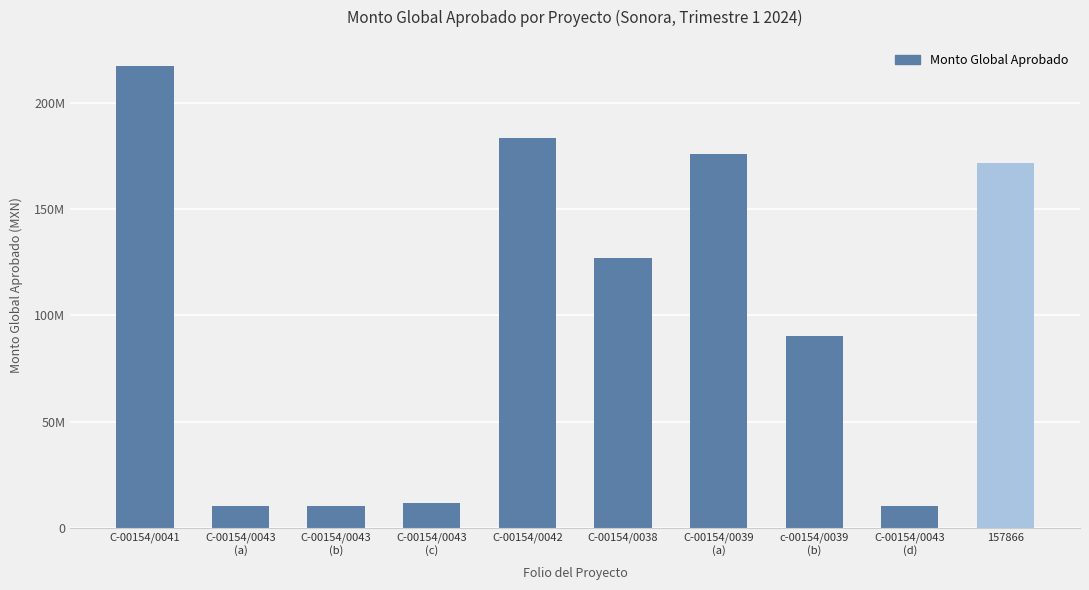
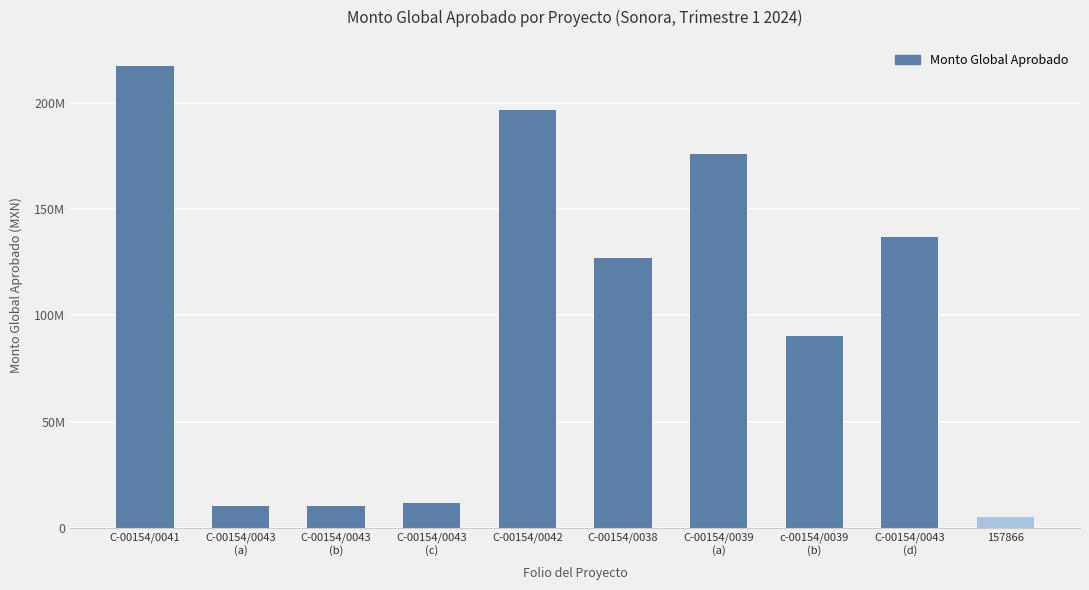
  {
    "C-00154/0041": 217000000,
    "C-00154/0043 (a)": 10000000,
    "C-00154/0043 (b)": 10000000,
    "C-00154/0043 (c)": 12000000,
-   "C-00154/0042": 184000000,
+   "C-00154/0042": 197000000,
    "C-00154/0038": 127000000,
    "C-00154/0039 (a)": 176000000,
    "c-00154/0039 (b)": 90000000,
-   "C-00154/0043 (d)": 10000000,
-   "157866": 172000000
+   "C-00154/0043 (d)": 137000000,
+   "157866": 5000000
  }
